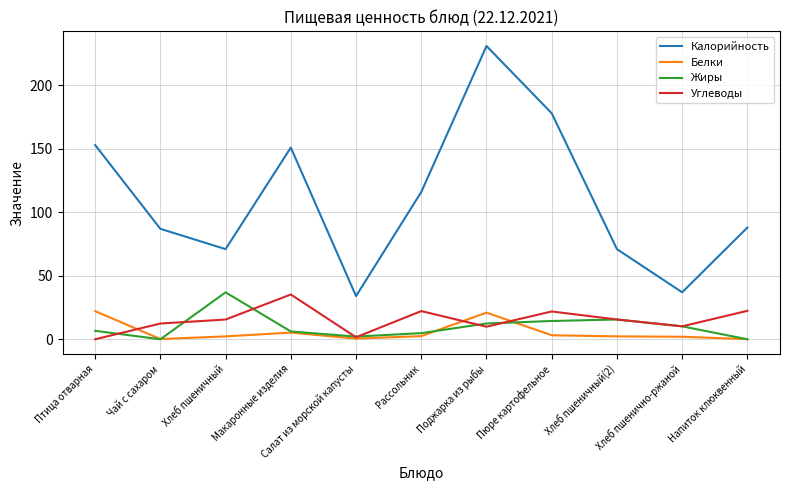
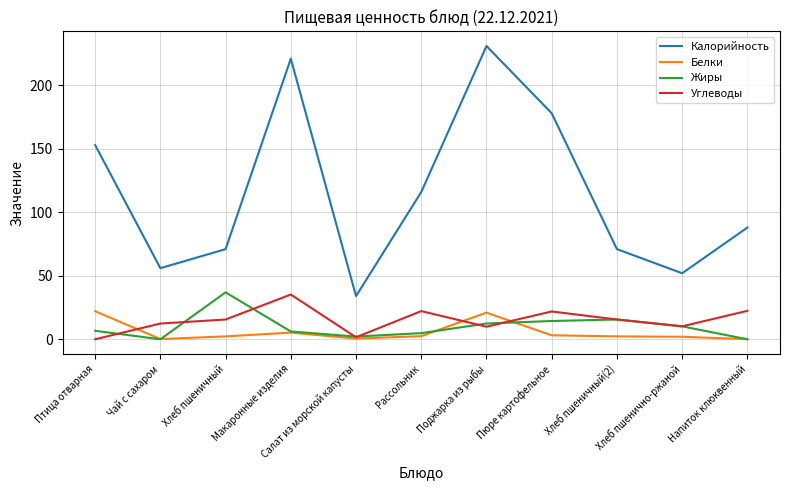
  {
    "Калорийность": {
      "Птица отварная": 153,
-     "Чай с сахаром": 87,
+     "Чай с сахаром": 56,
      "Хлеб пшеничный": 71,
-     "Макаронные изделия": 151,
+     "Макаронные изделия": 221,
      "Салат из морской капусты": 34,
      "Рассольник": 116,
      "Поджарка из рыбы": 231,
      "Пюре картофельное": 178,
      "Хлеб пшеничный(2)": 71,
-     "Хлеб пшенично-ржаной": 37,
+     "Хлеб пшенично-ржаной": 52,
      "Напиток клюквенный": 88
    },
    "Белки": {
      "Птица отварная": 22,
      "Хлеб пшеничный": 2,
      "Рассольник": 2,
      "Поджарка из рыбы": 21,
      "Пюре картофельное": 3,
      "Хлеб пшеничный(2)": 2,
      "Хлеб пшенично-ржаной": 2
    },
    "Жиры": {
      "Птица отварная": 7,
      "Хлеб пшеничный": 37,
      "Рассольник": 5,
      "Поджарка из рыбы": 12,
      "Пюре картофельное": 14
    },
    "Углеводы": {
      "Птица отварная": 0,
      "Чай с сахаром": 12,
      "Хлеб пшеничный": 16,
      "Макаронные изделия": 35,
      "Рассольник": 22,
      "Поджарка из рыбы": 10,
      "Пюре картофельное": 22,
      "Напиток клюквенный": 22
    }
  }
